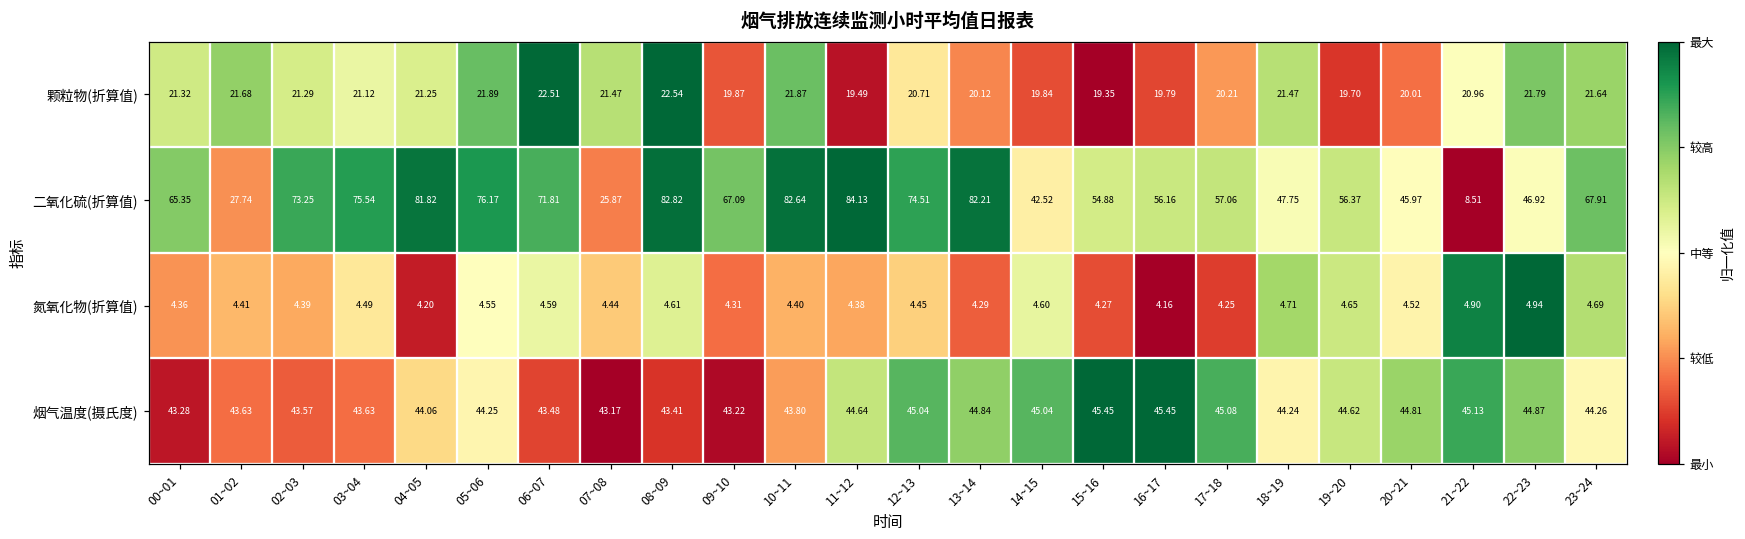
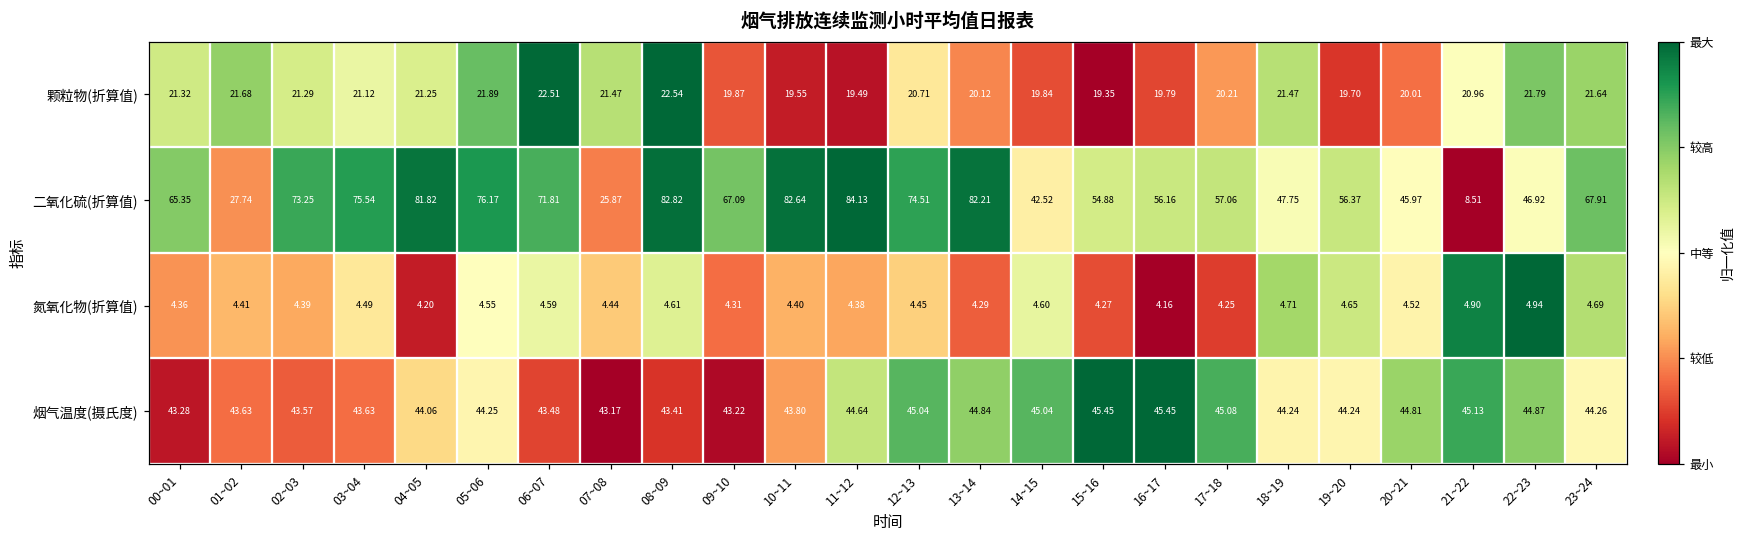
  {
    "颗粒物(折算值)": {
      "00~01": 21.32,
      "01~02": 21.68,
      "02~03": 21.29,
      "03~04": 21.12,
      "04~05": 21.25,
      "05~06": 21.89,
      "06~07": 22.51,
      "07~08": 21.47,
      "08~09": 22.54,
      "09~10": 19.87,
-     "10~11": 21.87,
+     "10~11": 19.55,
      "11~12": 19.49,
      "12~13": 20.71,
      "13~14": 20.12,
      "14~15": 19.84,
      "15~16": 19.35,
      "16~17": 19.79,
      "17~18": 20.21,
      "18~19": 21.47,
      "19~20": 19.70,
      "20~21": 20.01,
      "21~22": 20.96,
      "22~23": 21.79,
      "23~24": 21.64
    },
    "二氧化硫(折算值)": {
      "00~01": 65.35,
      "01~02": 27.74,
      "02~03": 73.25,
      "03~04": 75.54,
      "04~05": 81.82,
      "05~06": 76.17,
      "06~07": 71.81,
      "07~08": 25.87,
      "08~09": 82.82,
      "09~10": 67.09,
      "10~11": 82.64,
      "11~12": 84.13,
      "12~13": 74.51,
      "13~14": 82.21,
      "14~15": 42.52,
      "15~16": 54.88,
      "16~17": 56.16,
      "17~18": 57.06,
      "18~19": 47.75,
      "19~20": 56.37,
      "20~21": 45.97,
      "21~22": 8.51,
      "22~23": 46.92,
      "23~24": 67.91
    },
    "氮氧化物(折算值)": {
      "00~01": 4.36,
      "01~02": 4.41,
      "02~03": 4.39,
      "03~04": 4.49,
      "04~05": 4.20,
      "05~06": 4.55,
      "06~07": 4.59,
      "07~08": 4.44,
      "08~09": 4.61,
      "09~10": 4.31,
      "10~11": 4.40,
      "11~12": 4.38,
      "12~13": 4.45,
      "13~14": 4.29,
      "14~15": 4.60,
      "15~16": 4.27,
      "16~17": 4.16,
      "17~18": 4.25,
      "18~19": 4.71,
      "19~20": 4.65,
      "20~21": 4.52,
      "21~22": 4.90,
      "22~23": 4.94,
      "23~24": 4.69
    },
    "烟气温度(摄氏度)": {
      "00~01": 43.28,
      "01~02": 43.63,
      "02~03": 43.57,
      "03~04": 43.63,
      "04~05": 44.06,
      "05~06": 44.25,
      "06~07": 43.48,
      "07~08": 43.17,
      "08~09": 43.41,
      "09~10": 43.22,
      "10~11": 43.80,
      "11~12": 44.64,
      "12~13": 45.04,
      "13~14": 44.84,
      "14~15": 45.04,
      "15~16": 45.45,
      "16~17": 45.45,
      "17~18": 45.08,
      "18~19": 44.24,
-     "19~20": 44.62,
+     "19~20": 44.24,
      "20~21": 44.81,
      "21~22": 45.13,
      "22~23": 44.87,
      "23~24": 44.26
    }
  }
